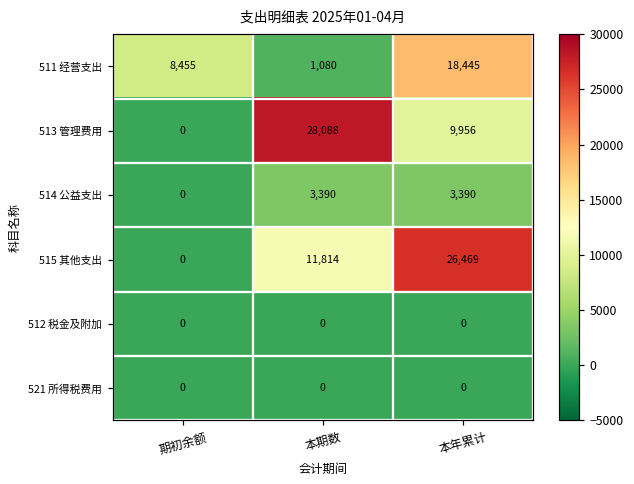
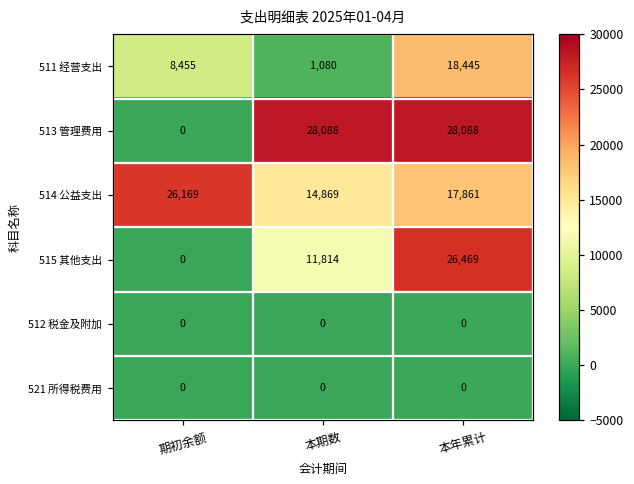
  {
    "511 经营支出": {
      "期初余额": "8,455",
      "本期数": "1,080",
      "本年累计": "18,445"
    },
    "513 管理费用": {
      "期初余额": "0",
      "本期数": "28,088",
-     "本年累计": "9,956"
+     "本年累计": "28,088"
    },
    "514 公益支出": {
-     "期初余额": "0",
-     "本期数": "3,390",
-     "本年累计": "3,390"
+     "期初余额": "26,169",
+     "本期数": "14,869",
+     "本年累计": "17,861"
    },
    "515 其他支出": {
      "期初余额": "0",
      "本期数": "11,814",
      "本年累计": "26,469"
    },
    "512 税金及附加": {
      "期初余额": "0",
      "本期数": "0",
      "本年累计": "0"
    },
    "521 所得税费用": {
      "期初余额": "0",
      "本期数": "0",
      "本年累计": "0"
    }
  }
